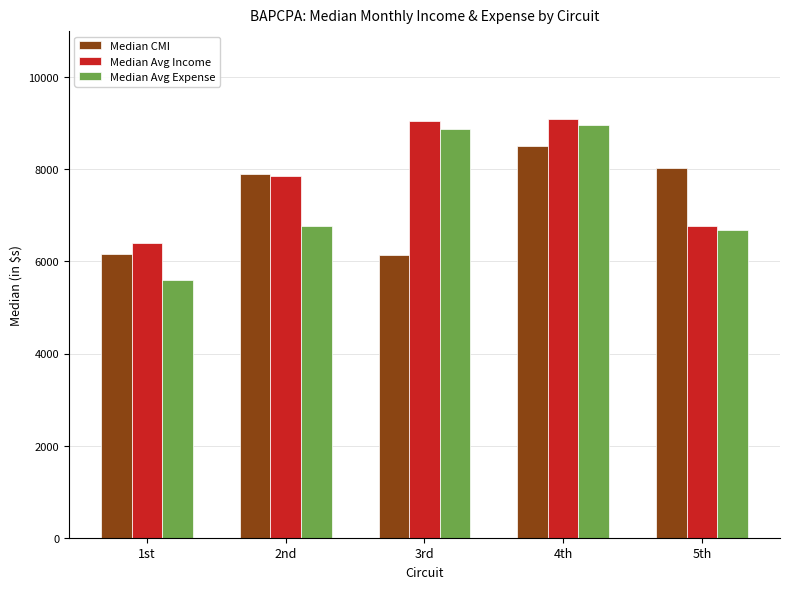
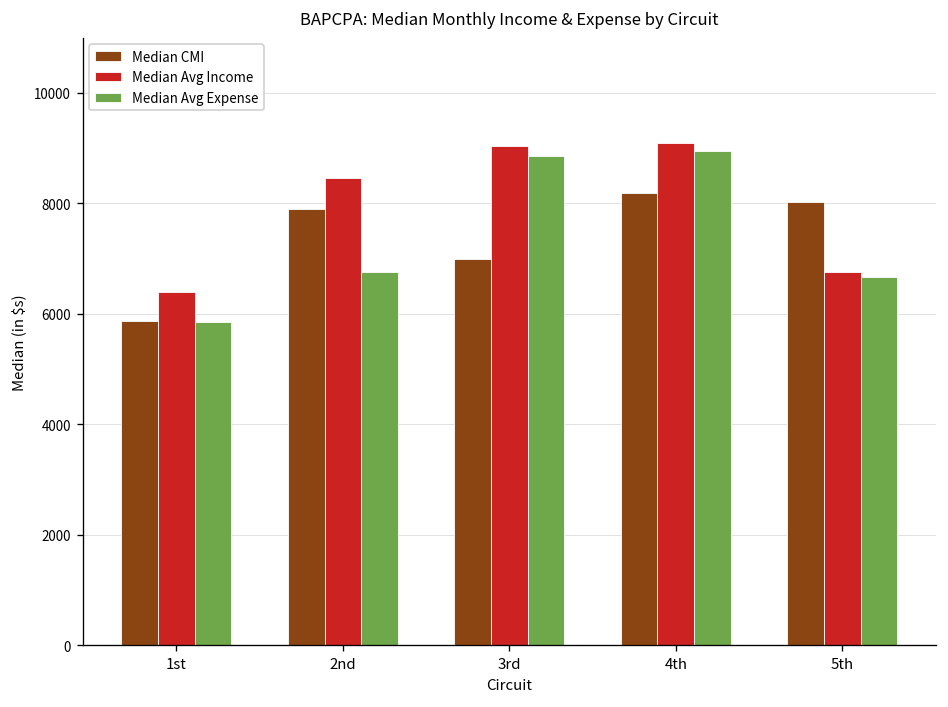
  {
    "Median CMI": {
-     "1st": 6200,
+     "1st": 5900,
      "2nd": 7900,
-     "3rd": 6100,
-     "4th": 8500,
+     "3rd": 7000,
+     "4th": 8200,
      "5th": 8000
    },
    "Median Avg Income": {
      "1st": 6400,
-     "2nd": 7900,
+     "2nd": 8500,
      "3rd": 9000,
      "4th": 9100,
      "5th": 6800
    },
    "Median Avg Expense": {
-     "1st": 5600,
+     "1st": 5900,
      "2nd": 6800,
      "3rd": 8900,
      "4th": 9000,
      "5th": 6700
    }
  }
